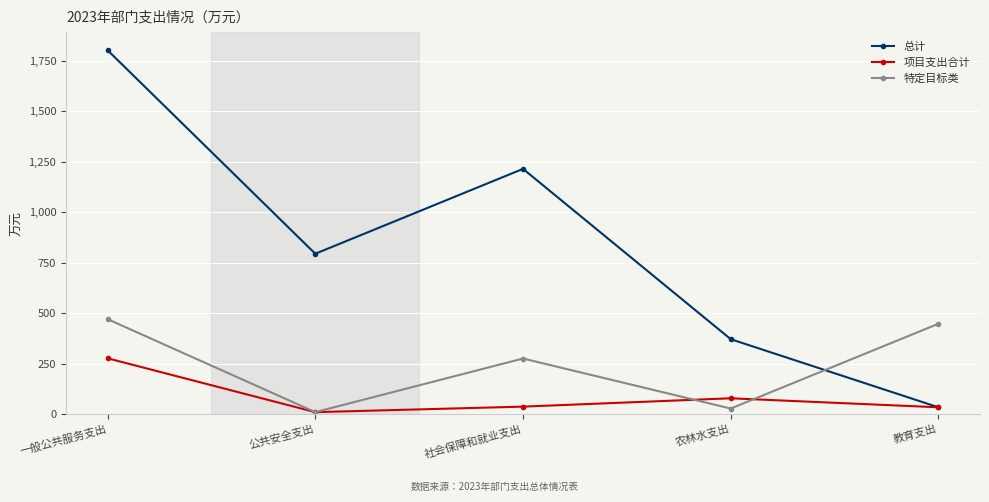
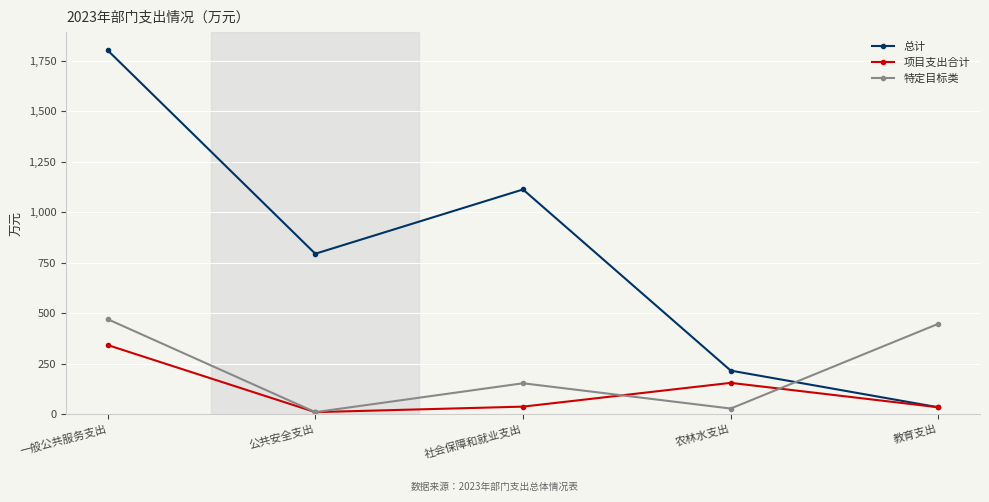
  {
    "总计": {
      "一般公共服务支出": "1,800",
      "公共安全支出": "790",
-     "社会保障和就业支出": "1,210",
-     "农林水支出": "370"
+     "社会保障和就业支出": "1,110",
+     "农林水支出": "220"
    },
    "项目支出合计": {
-     "一般公共服务支出": "280",
+     "一般公共服务支出": "340",
      "社会保障和就业支出": "40",
-     "农林水支出": "80"
+     "农林水支出": "160"
    },
    "特定目标类": {
      "一般公共服务支出": "470",
-     "社会保障和就业支出": "280",
+     "社会保障和就业支出": "150",
      "农林水支出": "30",
      "教育支出": "450"
    }
  }
